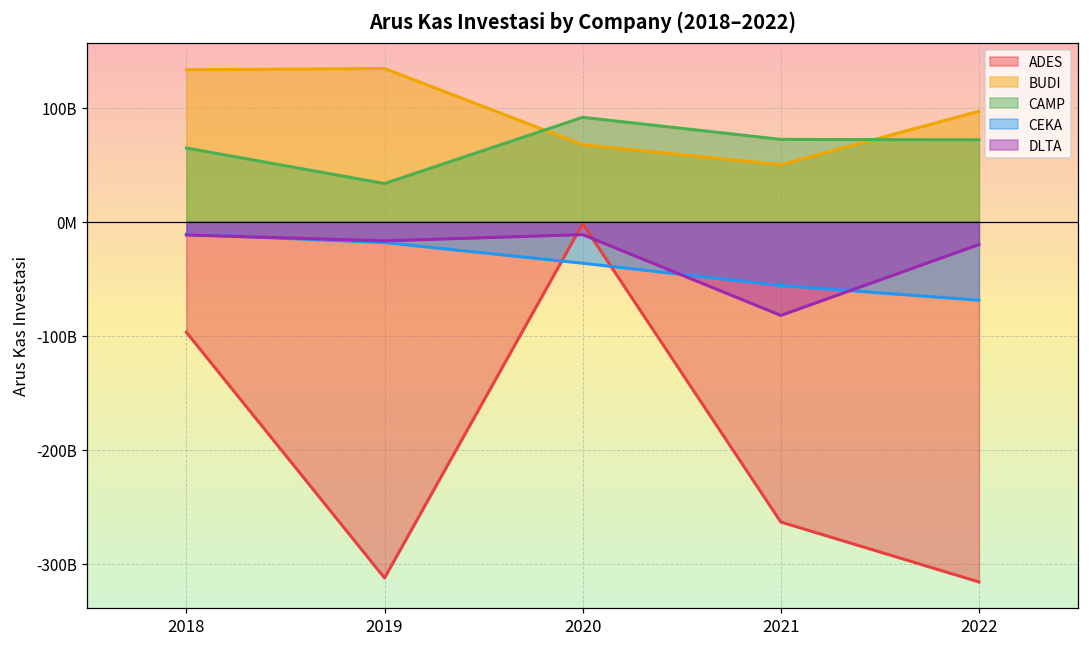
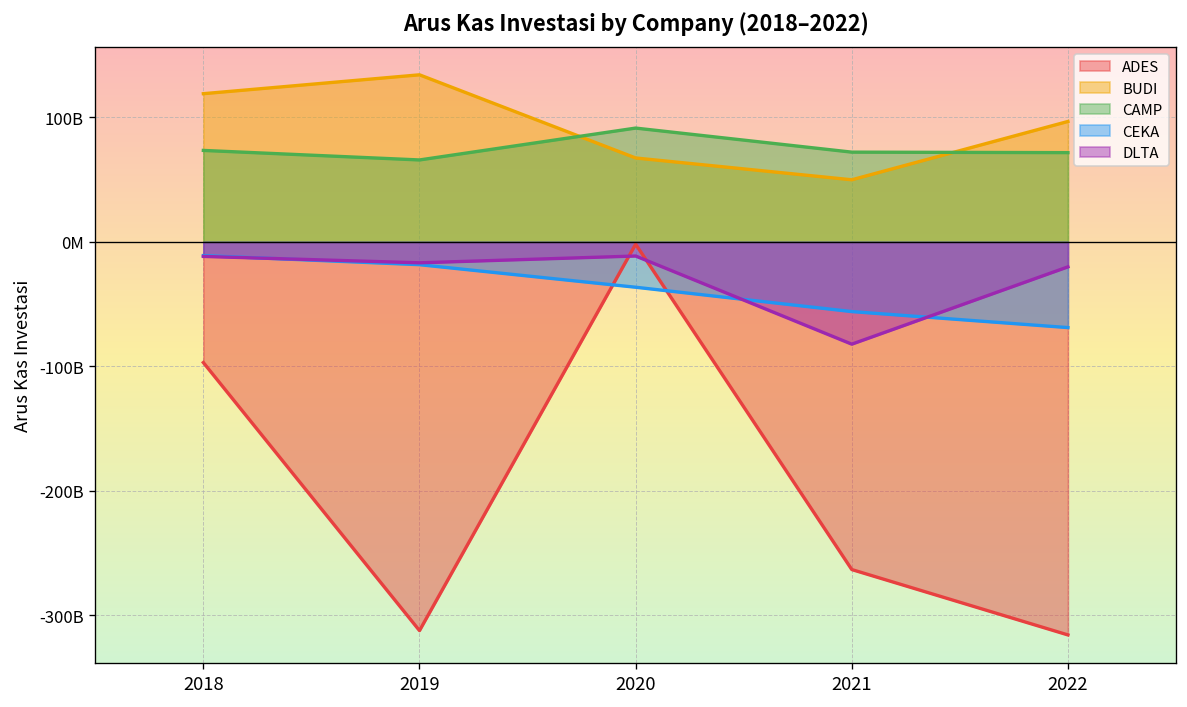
  {
    "BUDI": {
-     "2018": 133000000000,
+     "2018": 119000000000,
      "2019": 134000000000,
      "2020": 67000000000,
      "2021": 50000000000,
      "2022": 97000000000
    },
    "CAMP": {
-     "2018": 65000000000,
-     "2019": 33000000000,
+     "2018": 74000000000,
+     "2019": 66000000000,
      "2020": 91000000000,
      "2021": 72000000000,
      "2022": 72000000000
    }
  }
